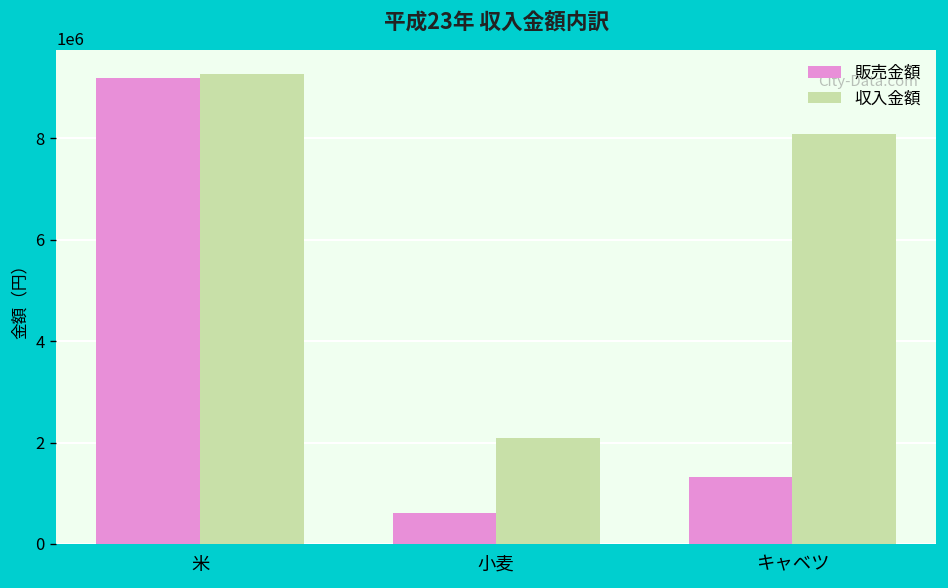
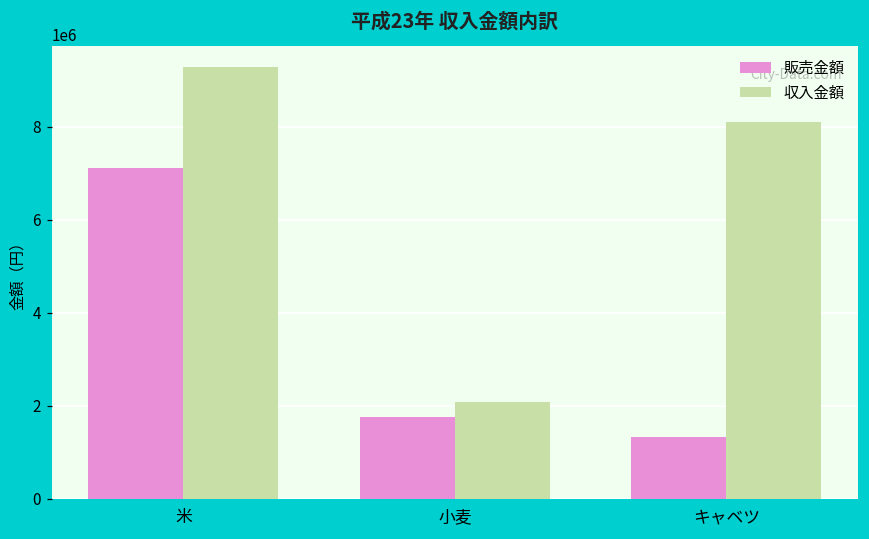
  {
    "販売金額": {
-     "米": 9200000,
-     "小麦": 600000,
+     "米": 7100000,
+     "小麦": 1800000,
      "キャベツ": 1300000
    },
    "収入金額": {
      "米": 9300000,
      "小麦": 2100000,
      "キャベツ": 8100000
    }
  }
